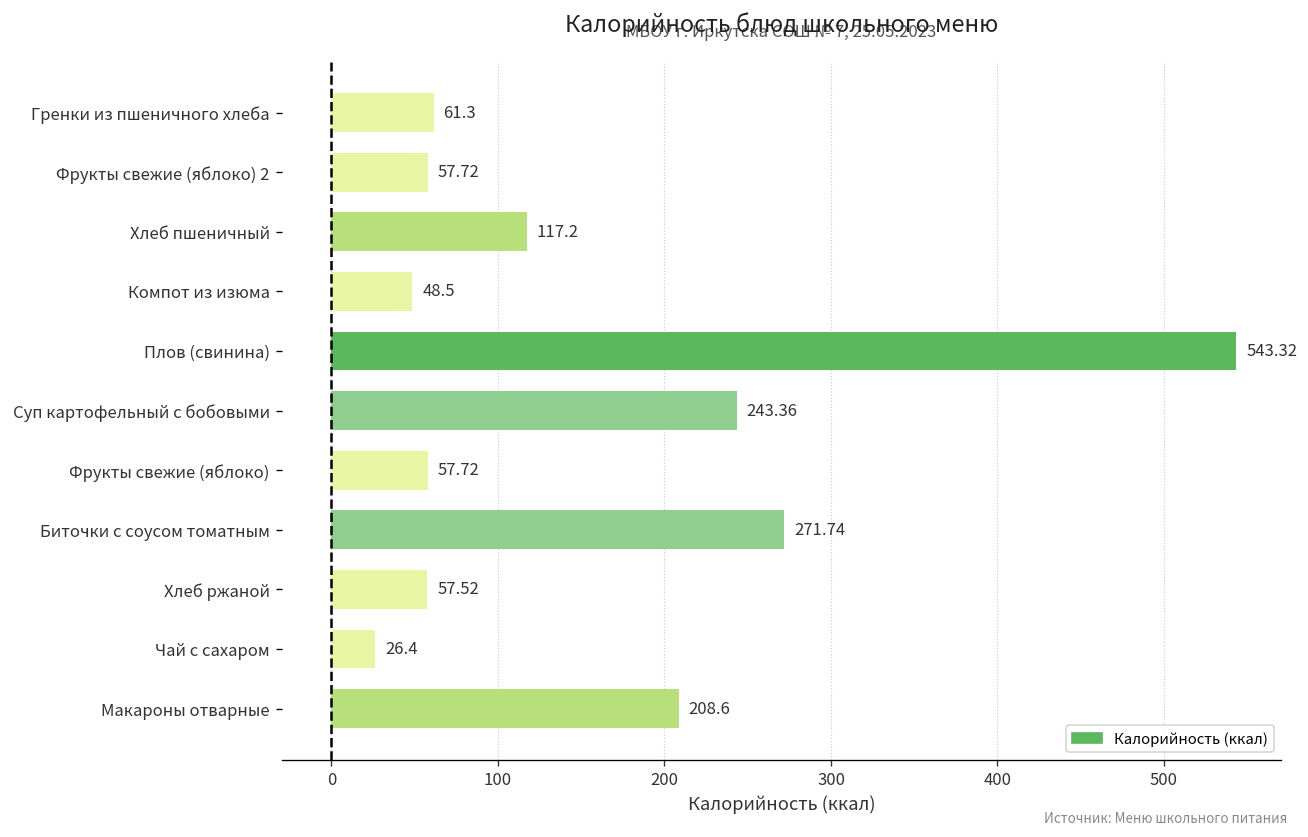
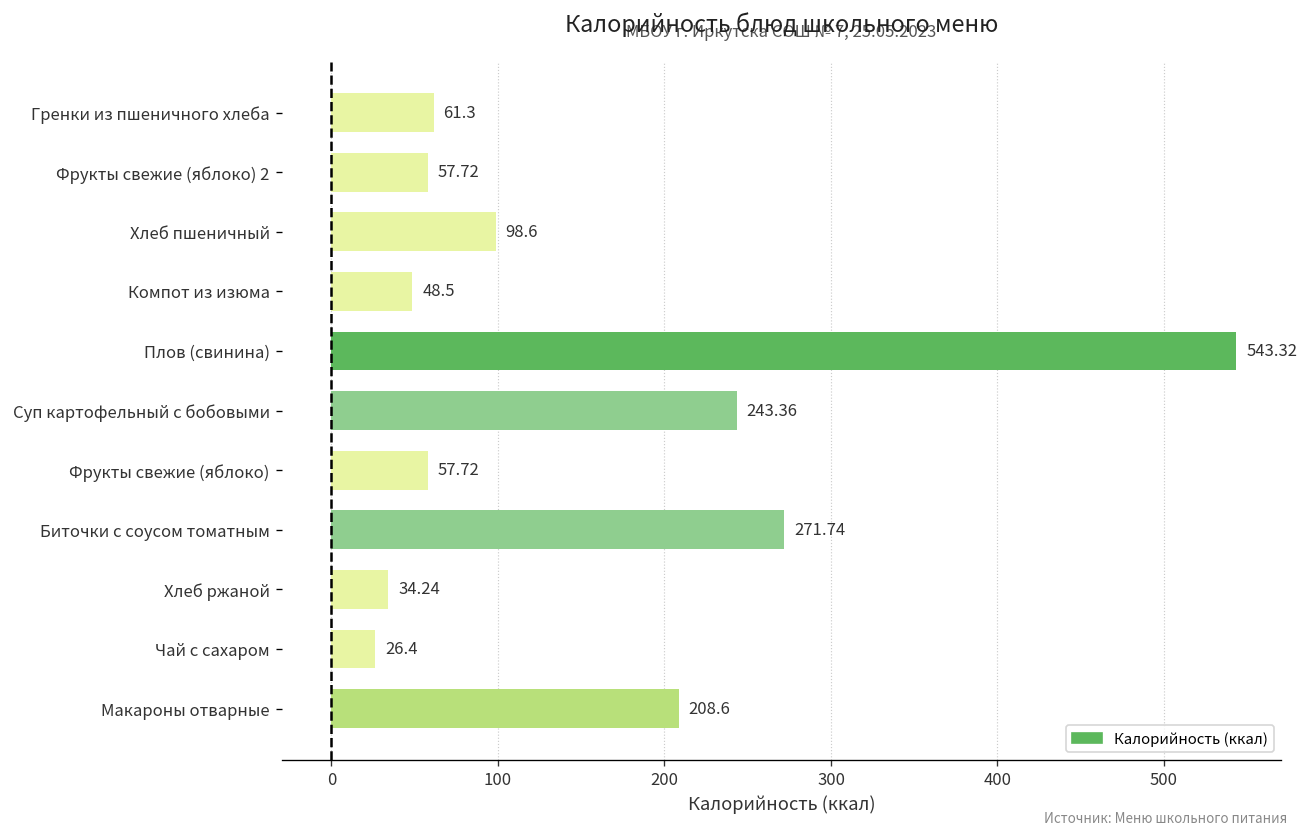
  {
    "Гренки из пшеничного хлеба": 61.3,
    "Фрукты свежие (яблоко) 2": 57.72,
-   "Хлеб пшеничный": 117.2,
+   "Хлеб пшеничный": 98.6,
    "Компот из изюма": 48.5,
    "Плов (свинина)": 543.32,
    "Суп картофельный с бобовыми": 243.36,
    "Фрукты свежие (яблоко)": 57.72,
    "Биточки с соусом томатным": 271.74,
-   "Хлеб ржаной": 57.52,
+   "Хлеб ржаной": 34.24,
    "Чай с сахаром": 26.4,
    "Макароны отварные": 208.6
  }
